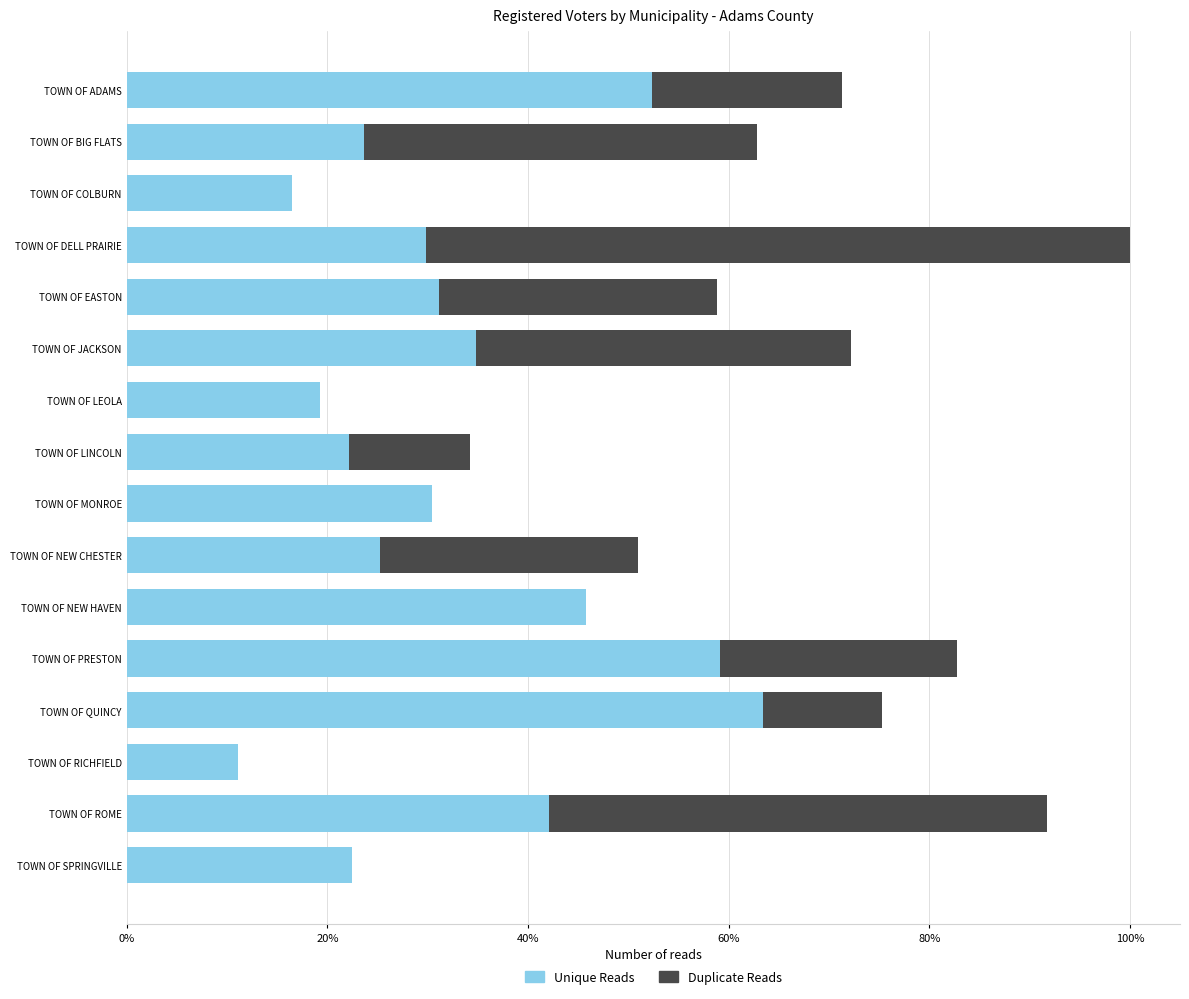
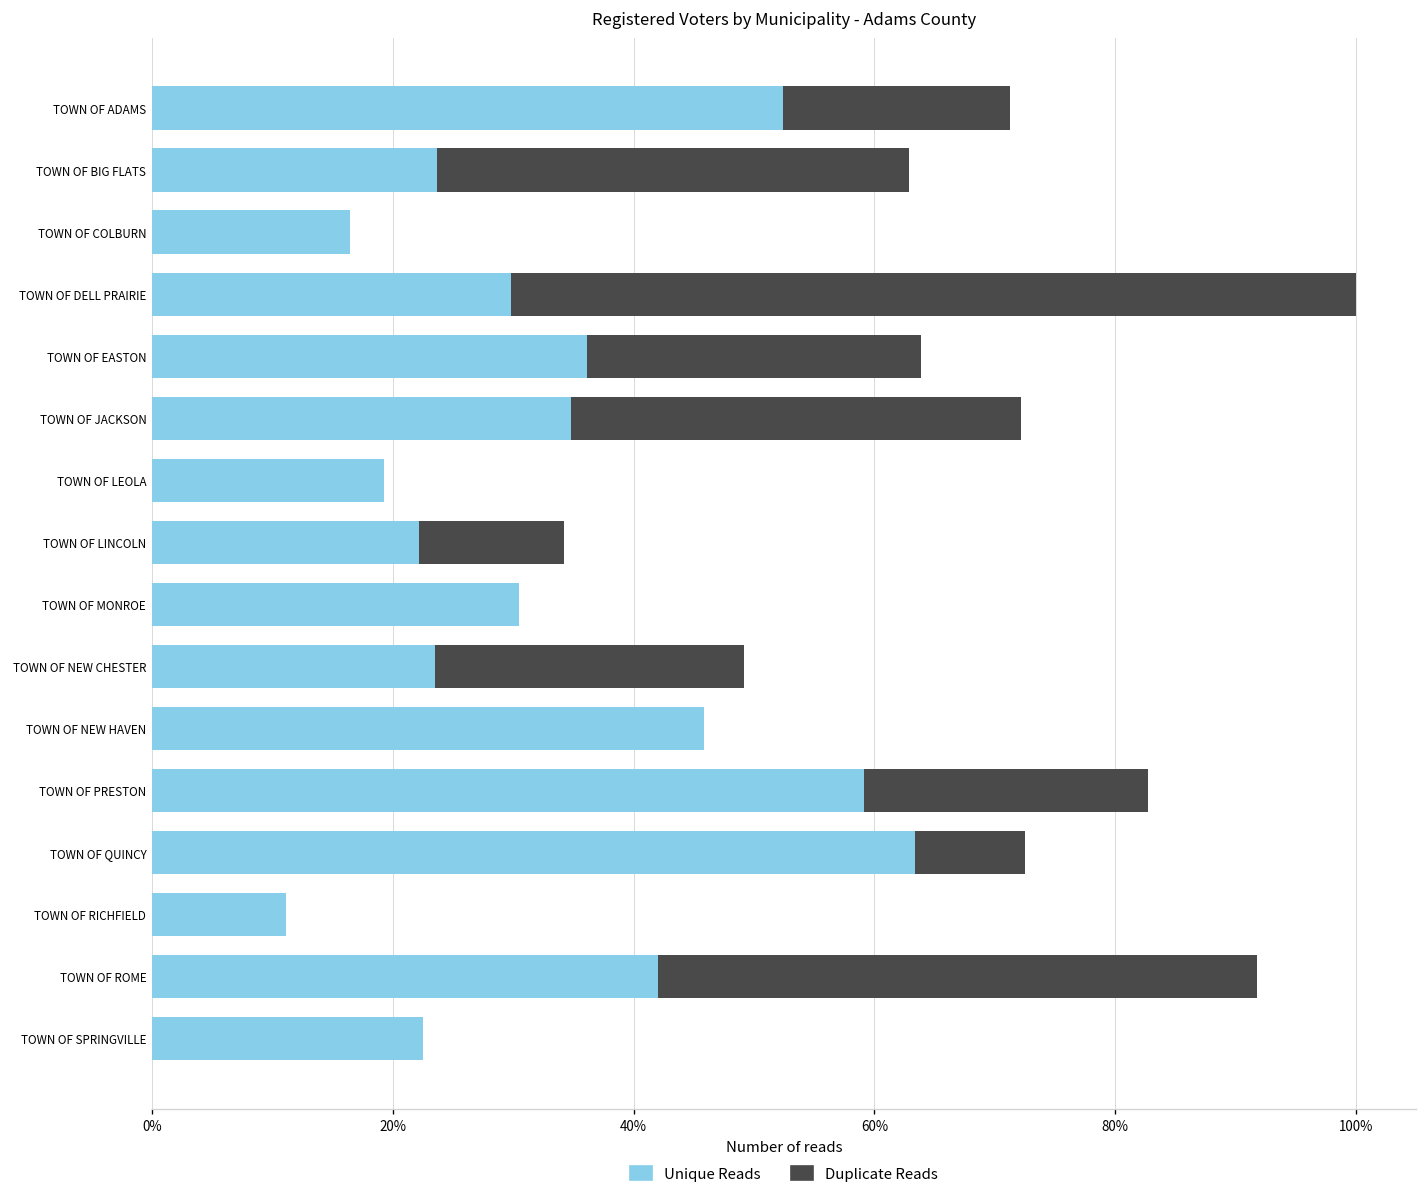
  {
    "Unique Reads": {
      "TOWN OF ADAMS": "52.4%",
      "TOWN OF BIG FLATS": "23.7%",
      "TOWN OF COLBURN": "16.5%",
      "TOWN OF DELL PRAIRIE": "29.8%",
-     "TOWN OF EASTON": "31.1%",
+     "TOWN OF EASTON": "36.2%",
      "TOWN OF JACKSON": "34.8%",
      "TOWN OF LEOLA": "19.2%",
      "TOWN OF LINCOLN": "22.1%",
      "TOWN OF MONROE": "30.5%",
-     "TOWN OF NEW CHESTER": "25.3%",
+     "TOWN OF NEW CHESTER": "23.5%",
      "TOWN OF NEW HAVEN": "45.8%",
      "TOWN OF PRESTON": "59.2%",
      "TOWN OF QUINCY": "63.4%",
      "TOWN OF RICHFIELD": "11.1%",
      "TOWN OF ROME": "42.0%",
      "TOWN OF SPRINGVILLE": "22.5%"
    },
    "Duplicate Reads": {
      "TOWN OF ADAMS": "18.9%",
      "TOWN OF BIG FLATS": "39.2%",
      "TOWN OF COLBURN": "0.0%",
      "TOWN OF DELL PRAIRIE": "70.2%",
      "TOWN OF EASTON": "27.7%",
      "TOWN OF JACKSON": "37.4%",
      "TOWN OF LEOLA": "0.0%",
      "TOWN OF LINCOLN": "12.1%",
      "TOWN OF MONROE": "0.0%",
      "TOWN OF NEW CHESTER": "25.7%",
      "TOWN OF NEW HAVEN": "0.0%",
      "TOWN OF PRESTON": "23.6%",
-     "TOWN OF QUINCY": "11.9%",
+     "TOWN OF QUINCY": "9.1%",
      "TOWN OF RICHFIELD": "0.0%",
      "TOWN OF ROME": "49.7%",
      "TOWN OF SPRINGVILLE": "0.0%"
    }
  }
